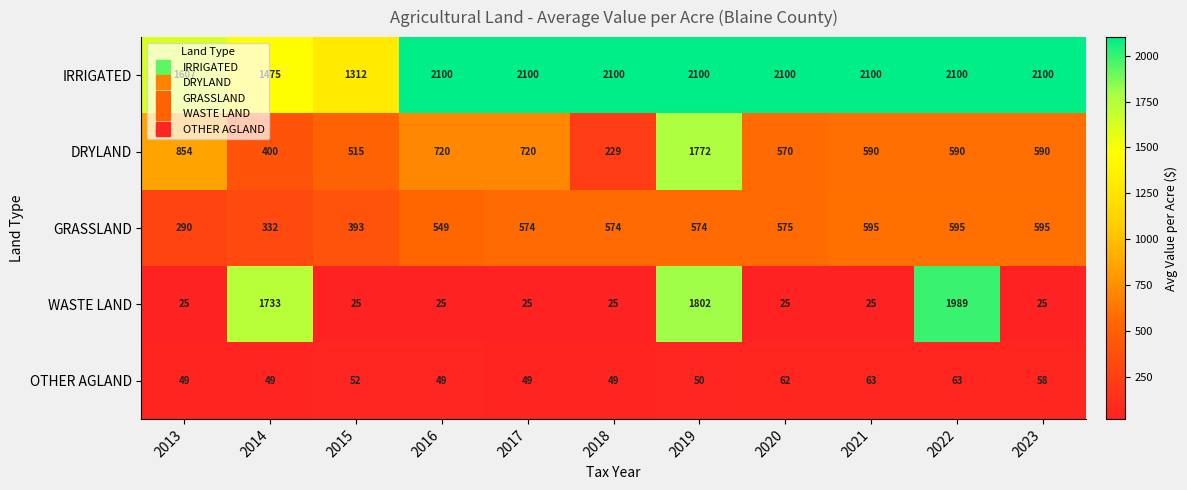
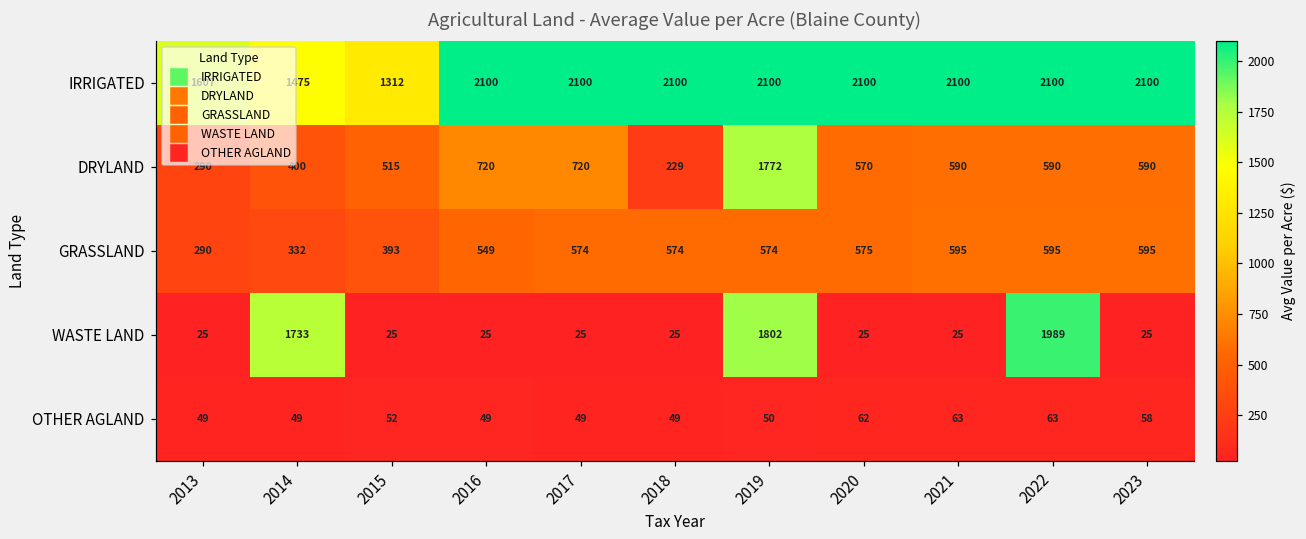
  {
    "IRRIGATED": {
      "2015": 1312,
      "2016": 2100,
      "2017": 2100,
      "2018": 2100,
      "2019": 2100,
      "2020": 2100,
      "2021": 2100,
      "2022": 2100,
      "2023": 2100
    },
    "DRYLAND": {
-     "2013": 854,
+     "2013": 290,
      "2014": 400,
      "2015": 515,
      "2016": 720,
      "2017": 720,
      "2018": 229,
      "2019": 1772,
      "2020": 570,
      "2021": 590,
      "2022": 590,
      "2023": 590
    },
    "GRASSLAND": {
      "2013": 290,
      "2014": 332,
      "2015": 393,
      "2016": 549,
      "2017": 574,
      "2018": 574,
      "2019": 574,
      "2020": 575,
      "2021": 595,
      "2022": 595,
      "2023": 595
    },
    "WASTE LAND": {
      "2013": 25,
      "2014": 1733,
      "2015": 25,
      "2016": 25,
      "2017": 25,
      "2018": 25,
      "2019": 1802,
      "2020": 25,
      "2021": 25,
      "2022": 1989,
      "2023": 25
    },
    "OTHER AGLAND": {
      "2013": 49,
      "2014": 49,
      "2015": 52,
      "2016": 49,
      "2017": 49,
      "2018": 49,
      "2019": 50,
      "2020": 62,
      "2021": 63,
      "2022": 63,
      "2023": 58
    }
  }
